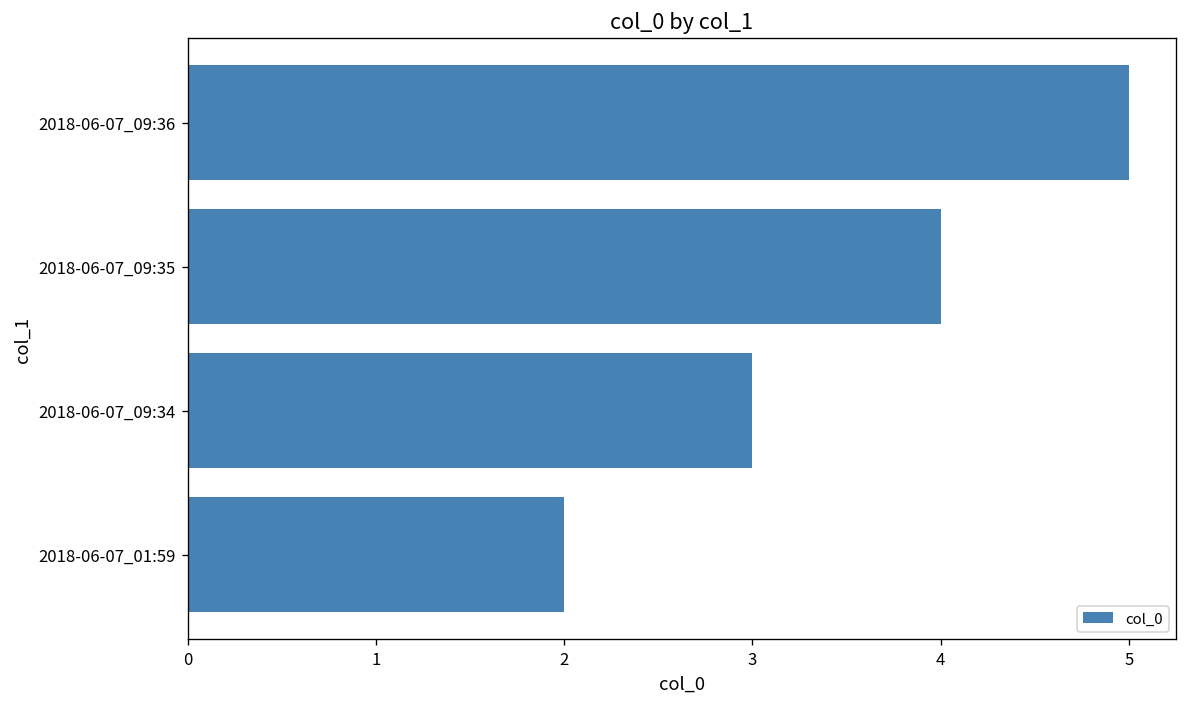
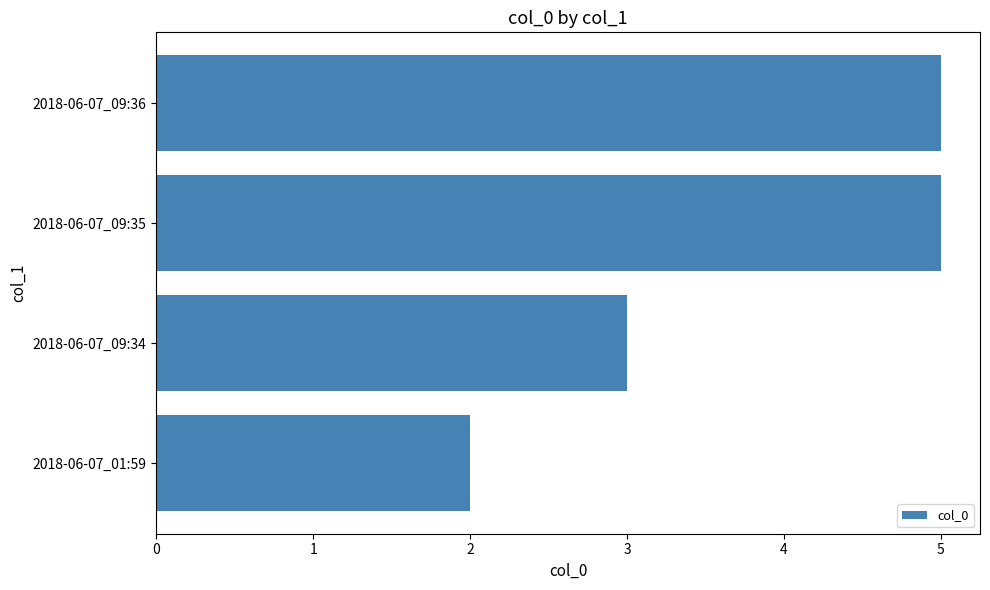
  {
    "2018-06-07_09:36": 5,
-   "2018-06-07_09:35": 4,
+   "2018-06-07_09:35": 5,
    "2018-06-07_01:59": 2
  }
